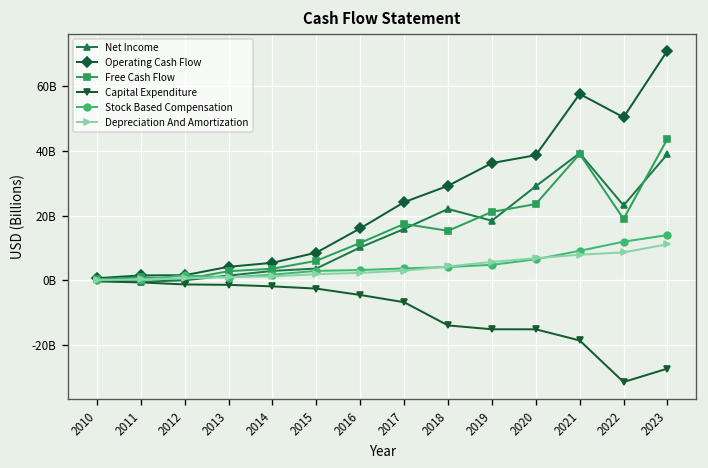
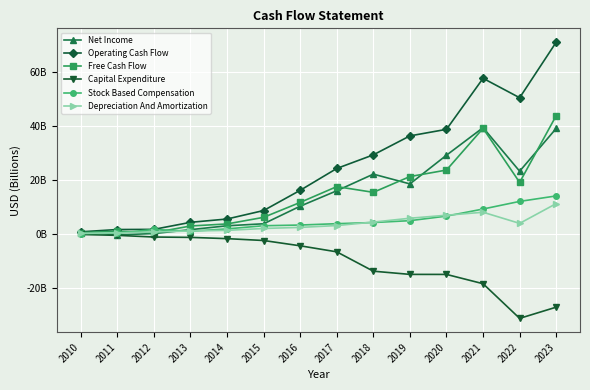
  {
    "Depreciation And Amortization": {
      "2015": 2000000000,
      "2021": 8000000000,
-     "2022": 9000000000,
+     "2022": 4000000000,
      "2023": 11000000000
    }
  }
